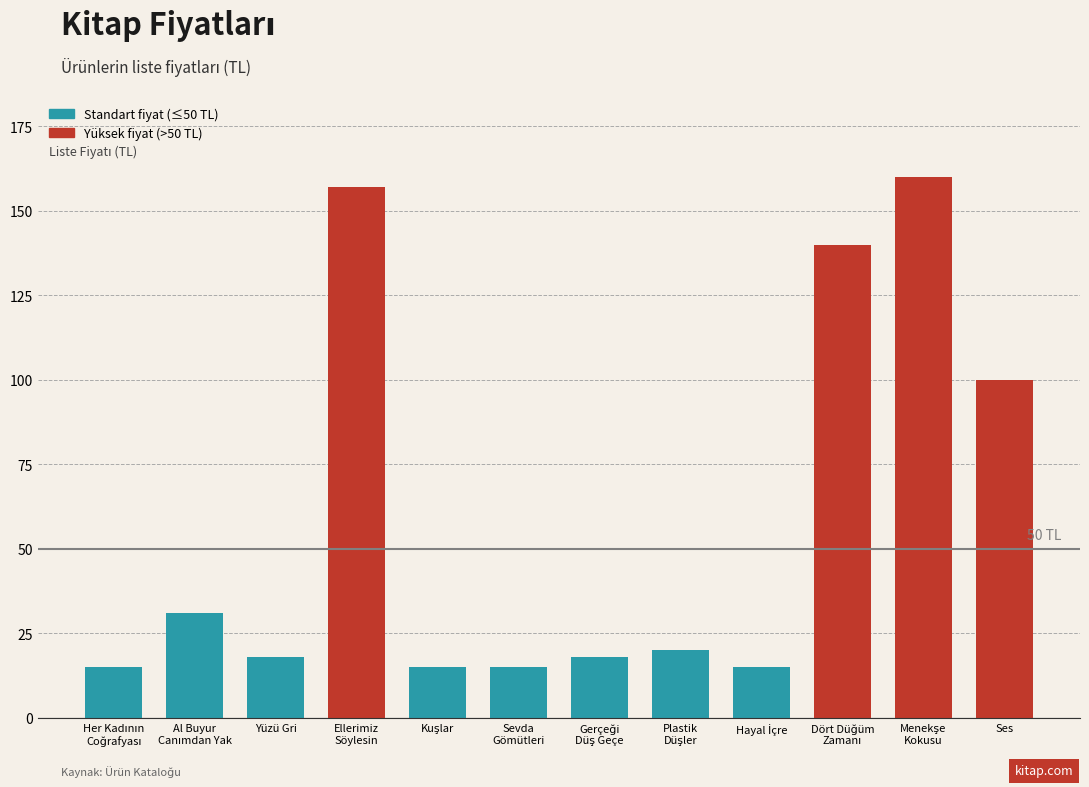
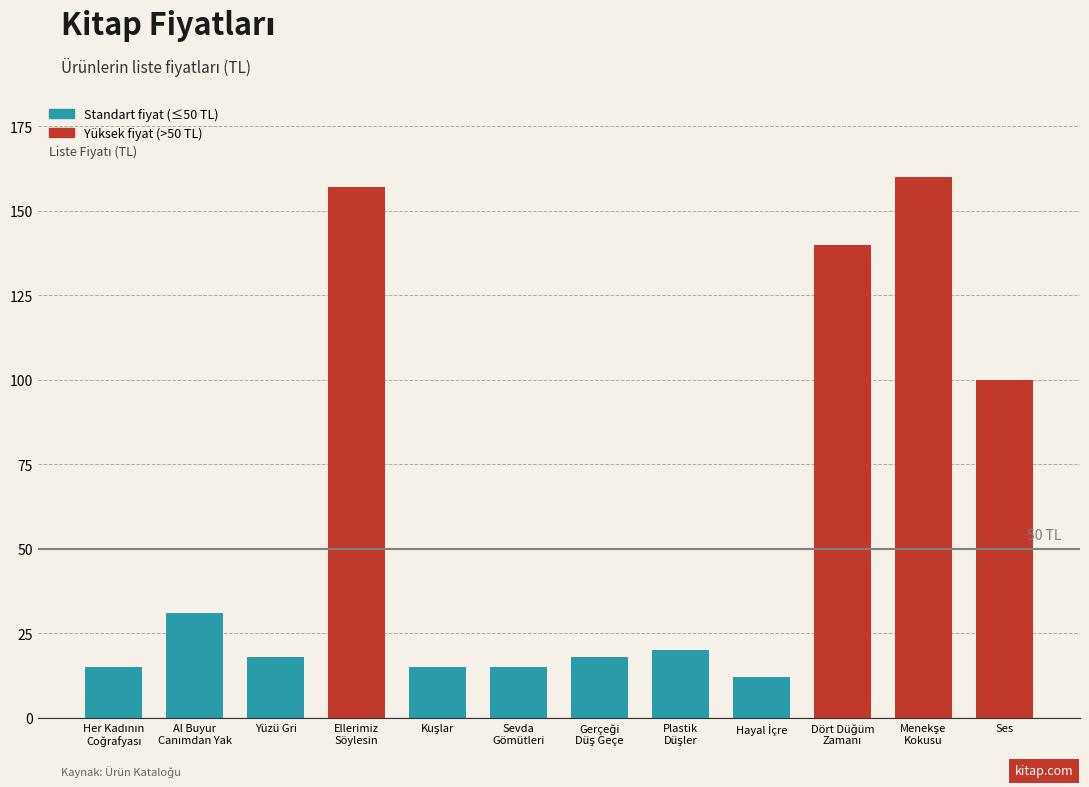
  {
    "Her Kadının Coğrafyası": 15,
    "Al Buyur Canımdan Yak": 31,
    "Yüzü Gri": 18,
    "Ellerimiz Söylesin": 157,
    "Kuşlar": 15,
    "Sevda Gömütleri": 15,
    "Gerçeği Düş Geçe": 18,
    "Plastik Düşler": 20,
-   "Hayal İçre": 15,
+   "Hayal İçre": 12,
    "Dört Düğüm Zamanı": 140,
    "Menekşe Kokusu": 160,
    "Ses": 100
  }
